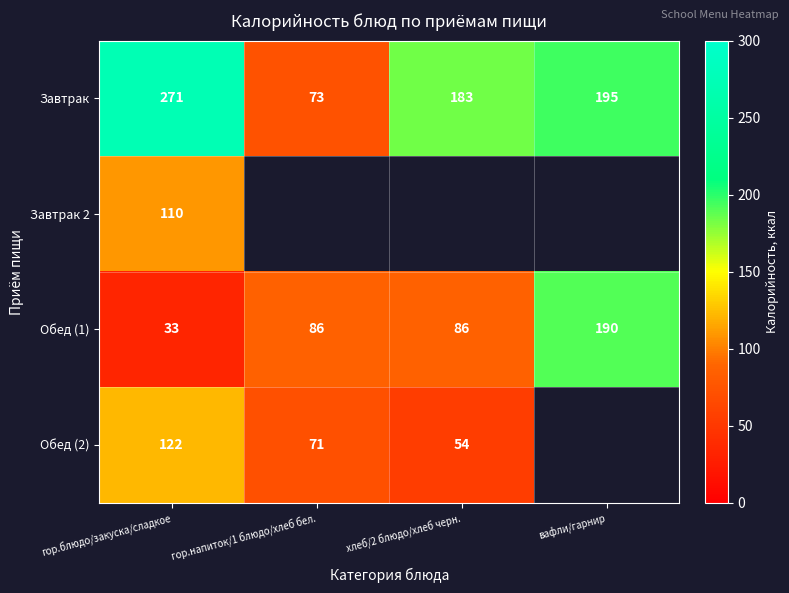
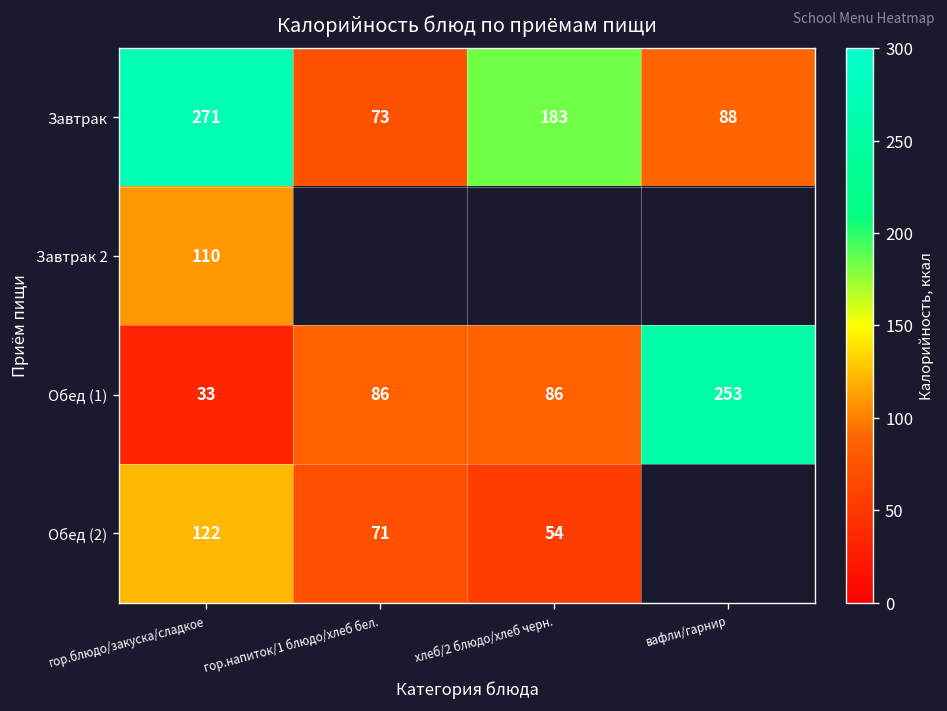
  {
    "Завтрак": {
      "гор.блюдо/закуска/сладкое": 271,
      "гор.напиток/1 блюдо/хлеб бел.": 73,
      "хлеб/2 блюдо/хлеб черн.": 183,
-     "вафли/гарнир": 195
+     "вафли/гарнир": 88
    },
    "Завтрак 2": {
      "гор.блюдо/закуска/сладкое": 110
    },
    "Обед (1)": {
      "гор.блюдо/закуска/сладкое": 33,
      "гор.напиток/1 блюдо/хлеб бел.": 86,
      "хлеб/2 блюдо/хлеб черн.": 86,
-     "вафли/гарнир": 190
+     "вафли/гарнир": 253
    },
    "Обед (2)": {
      "гор.блюдо/закуска/сладкое": 122,
      "гор.напиток/1 блюдо/хлеб бел.": 71,
      "хлеб/2 блюдо/хлеб черн.": 54
    }
  }
